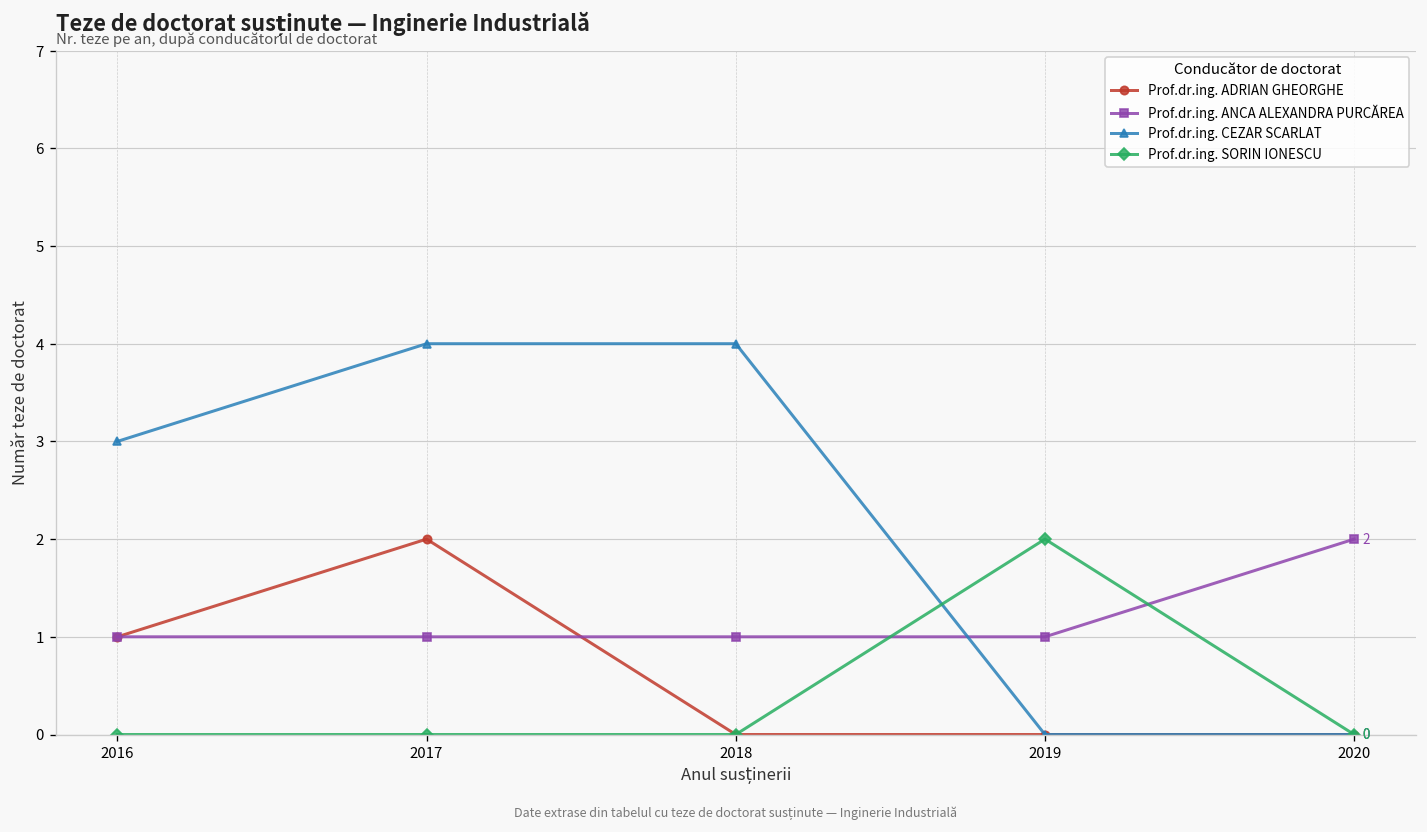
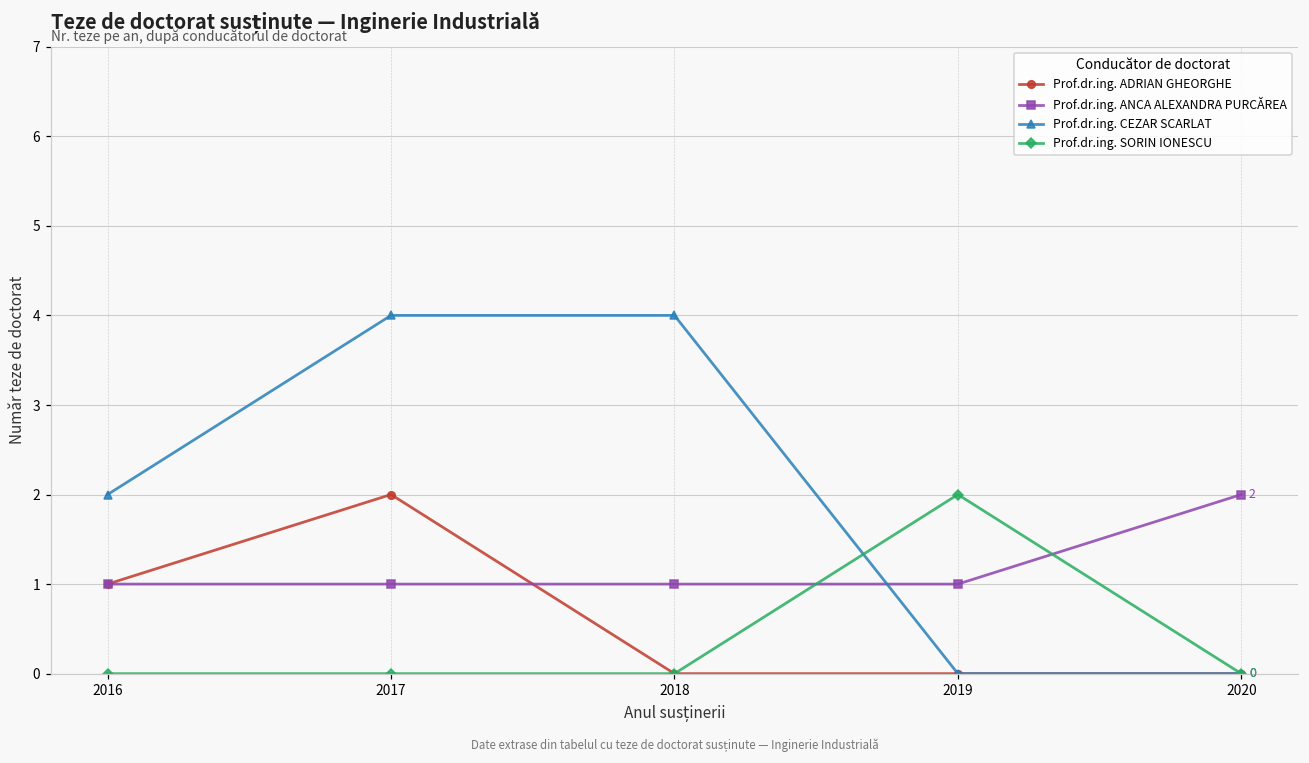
  {
    "Prof.dr.ing. ADRIAN GHEORGHE": {
      "2017": 2
    },
    "Prof.dr.ing. ANCA ALEXANDRA PURCĂREA": {
      "2020": 2
    },
    "Prof.dr.ing. CEZAR SCARLAT": {
-     "2016": 3,
+     "2016": 2,
      "2017": 4,
      "2018": 4
    },
    "Prof.dr.ing. SORIN IONESCU": {
      "2016": 0,
      "2017": 0,
      "2019": 2
    }
  }
